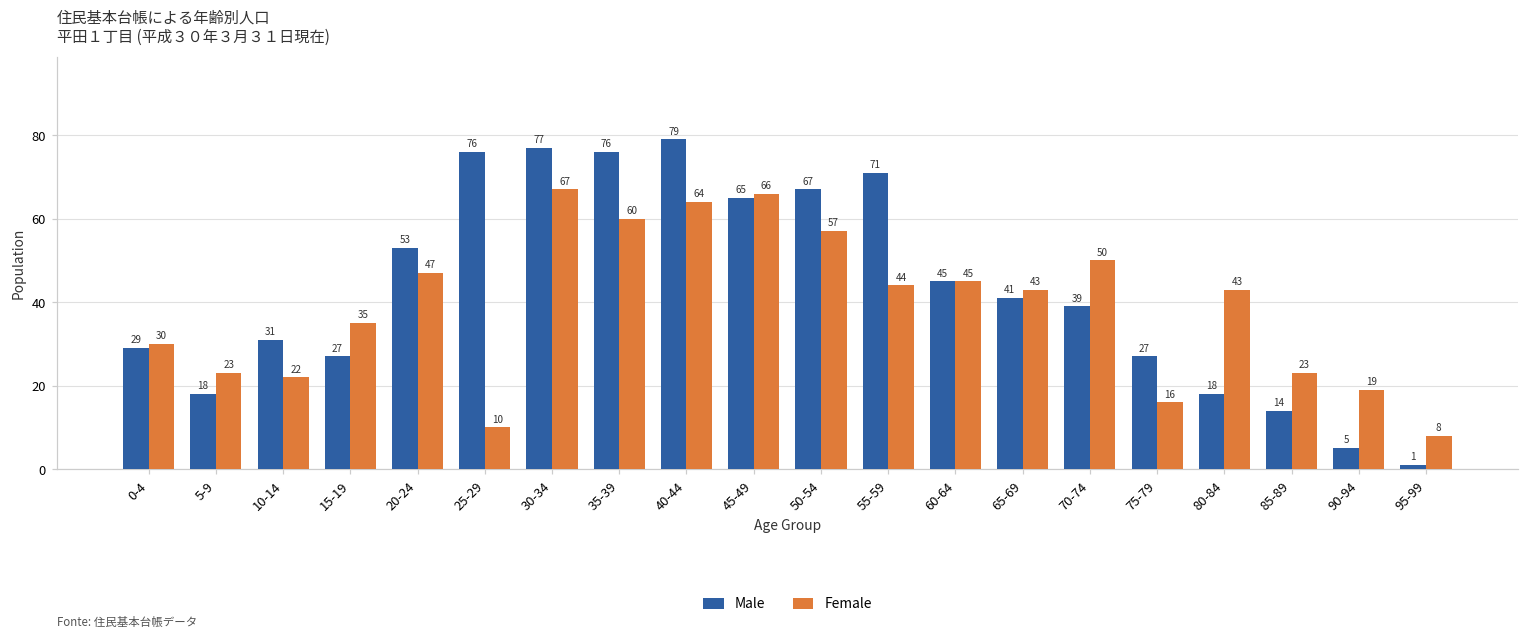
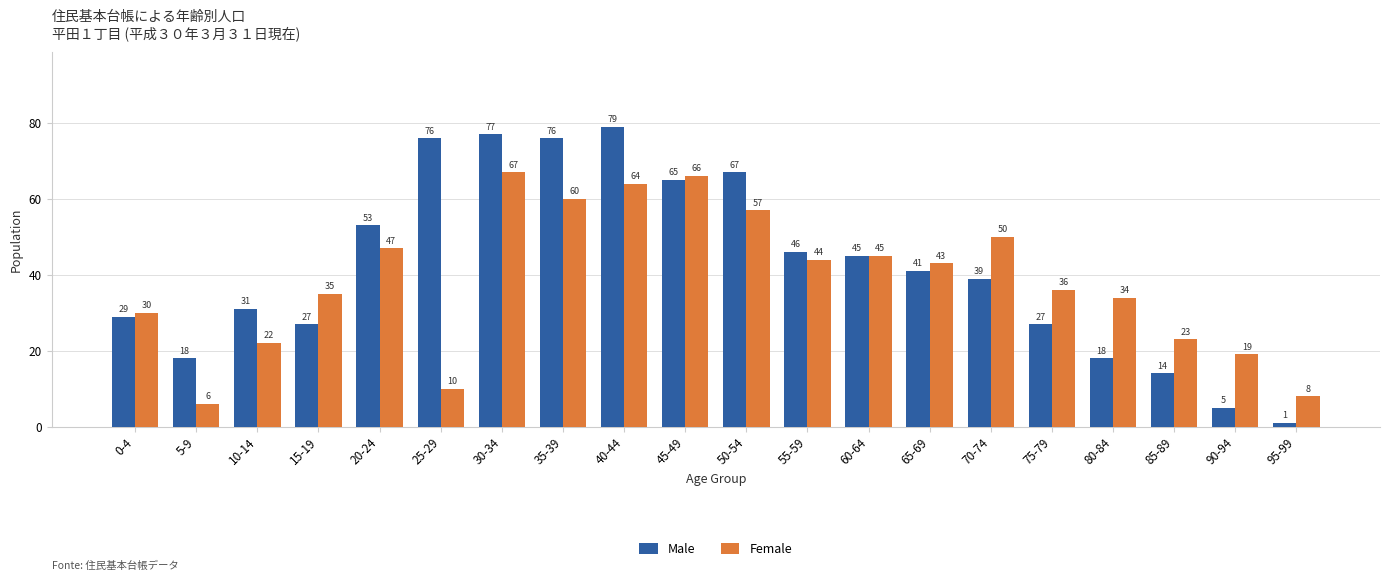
  {
    "Male": {
      "0-4": 29,
      "5-9": 18,
      "10-14": 31,
      "15-19": 27,
      "20-24": 53,
      "25-29": 76,
      "30-34": 77,
      "35-39": 76,
      "40-44": 79,
      "45-49": 65,
      "50-54": 67,
-     "55-59": 71,
+     "55-59": 46,
      "60-64": 45,
      "65-69": 41,
      "70-74": 39,
      "75-79": 27,
      "80-84": 18,
      "85-89": 14,
      "90-94": 5,
      "95-99": 1
    },
    "Female": {
      "0-4": 30,
-     "5-9": 23,
+     "5-9": 6,
      "10-14": 22,
      "15-19": 35,
      "20-24": 47,
      "25-29": 10,
      "30-34": 67,
      "35-39": 60,
      "40-44": 64,
      "45-49": 66,
      "50-54": 57,
      "55-59": 44,
      "60-64": 45,
      "65-69": 43,
      "70-74": 50,
-     "75-79": 16,
-     "80-84": 43,
+     "75-79": 36,
+     "80-84": 34,
      "85-89": 23,
      "90-94": 19,
      "95-99": 8
    }
  }
